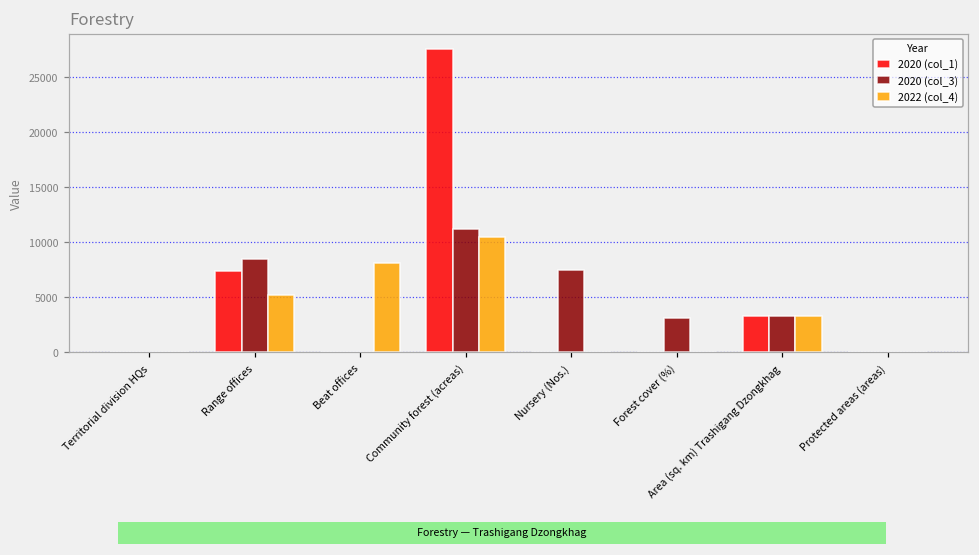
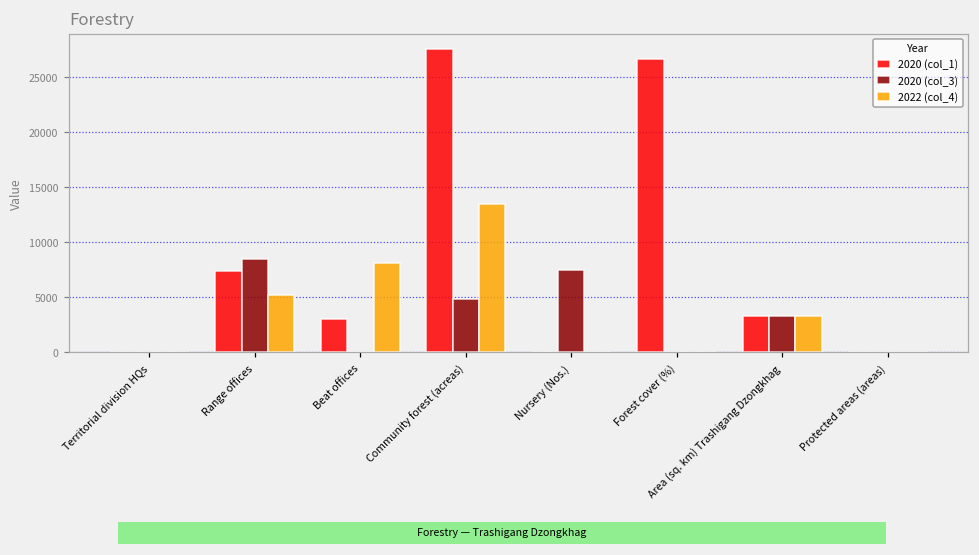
  {
    "2020 (col_1)": {
      "Range offices": 7400,
-     "Beat offices": 0,
+     "Beat offices": 3000,
      "Community forest (acreas)": 27600,
-     "Forest cover (%)": 100,
+     "Forest cover (%)": 26700,
      "Area (sq. km) Trashigang Dzongkhag": 3300
    },
    "2020 (col_3)": {
      "Range offices": 8500,
-     "Community forest (acreas)": 11200,
+     "Community forest (acreas)": 4900,
      "Nursery (Nos.)": 7500,
-     "Forest cover (%)": 3100,
+     "Forest cover (%)": 100,
      "Area (sq. km) Trashigang Dzongkhag": 3300
    },
    "2022 (col_4)": {
      "Range offices": 5200,
      "Beat offices": 8100,
-     "Community forest (acreas)": 10500,
+     "Community forest (acreas)": 13400,
      "Area (sq. km) Trashigang Dzongkhag": 3300
    }
  }
